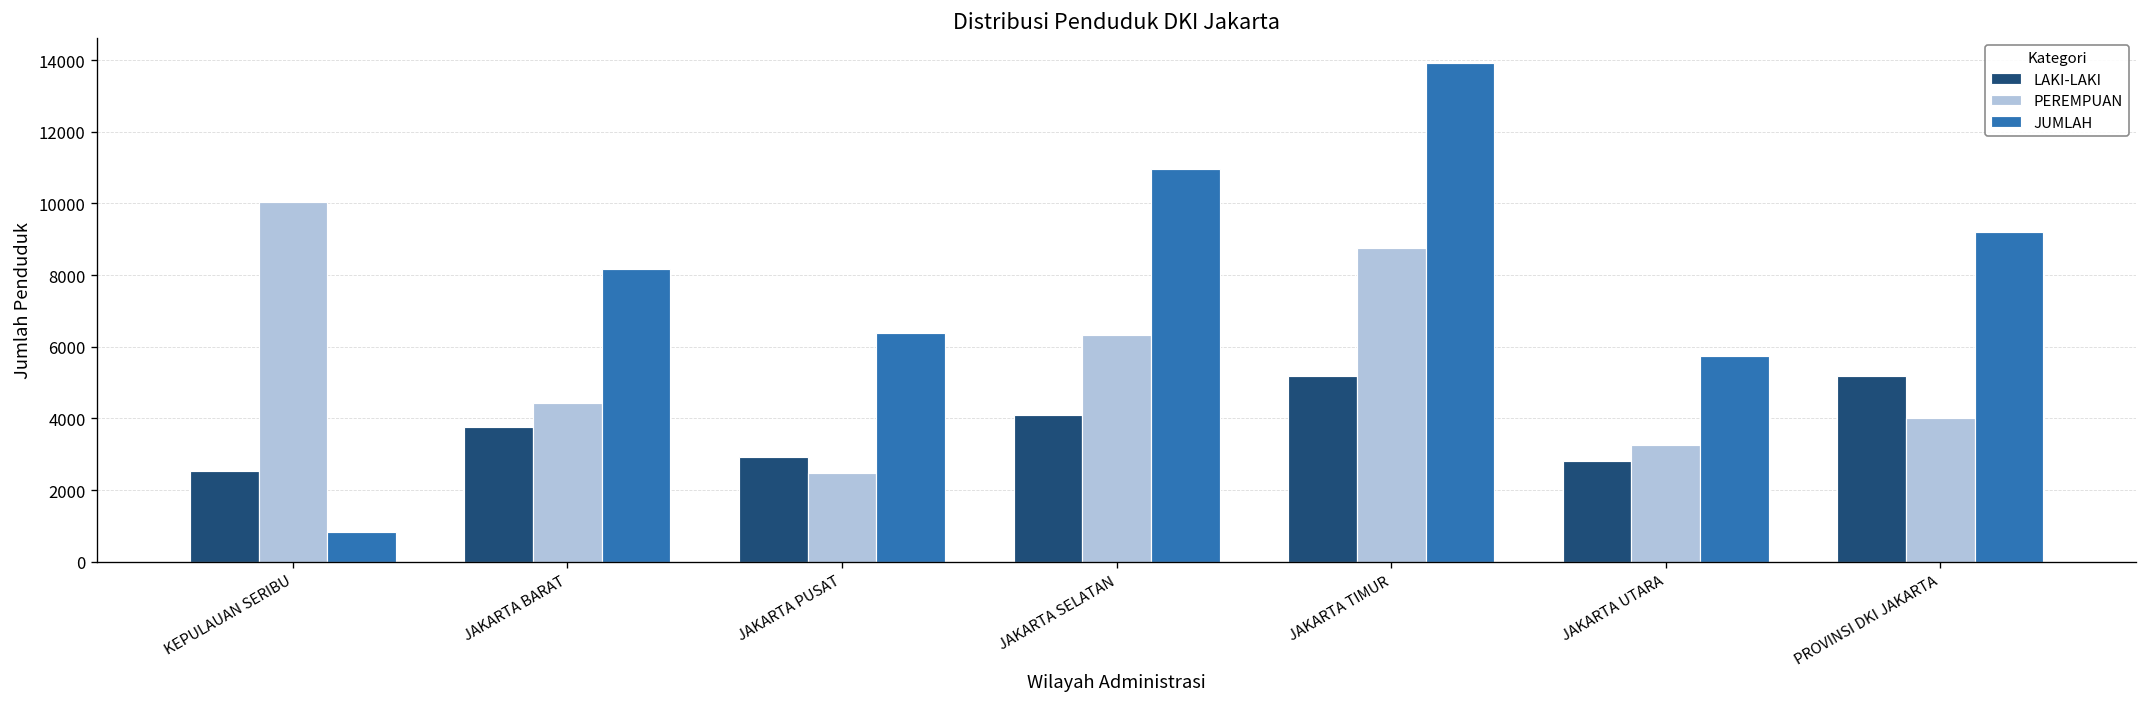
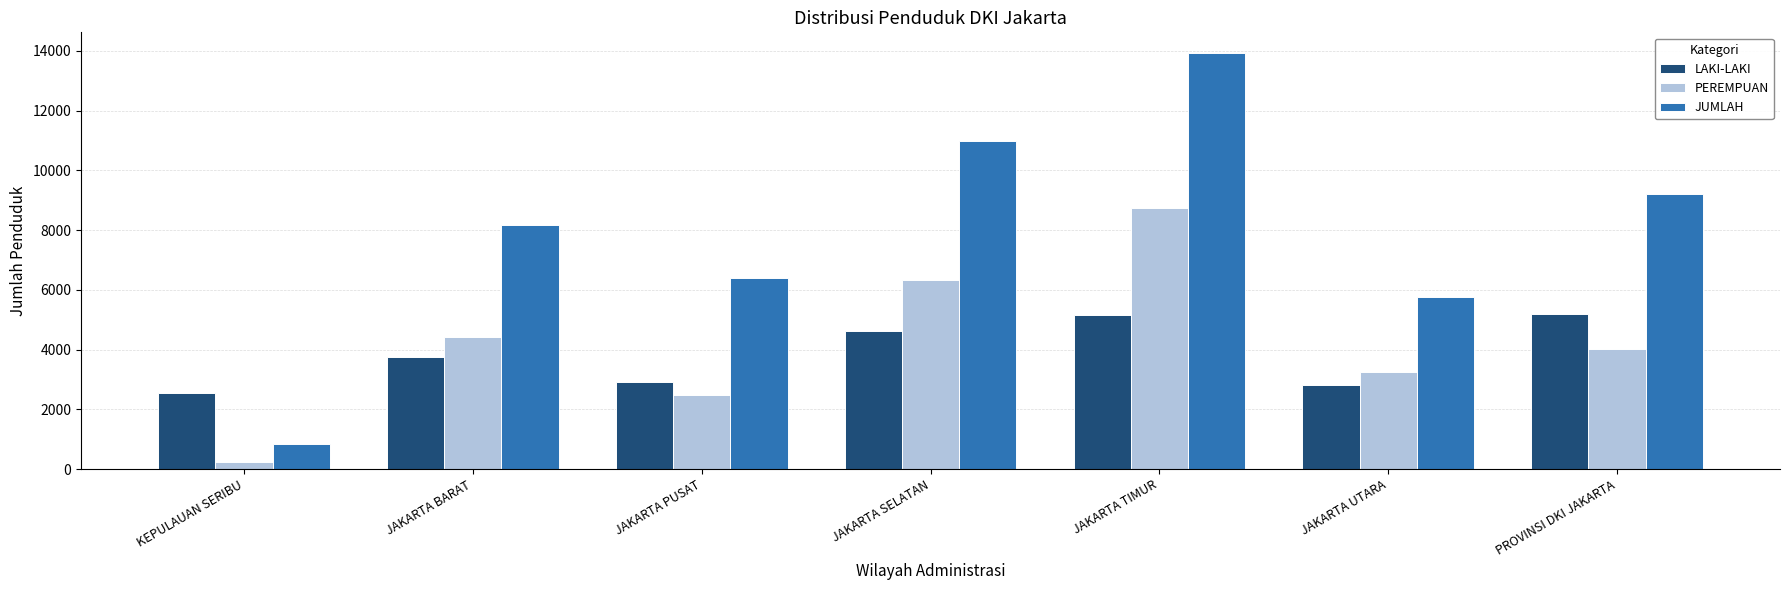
  {
    "LAKI-LAKI": {
      "KEPULAUAN SERIBU": 2500,
      "JAKARTA BARAT": 3700,
      "JAKARTA PUSAT": 2900,
-     "JAKARTA SELATAN": 4100,
+     "JAKARTA SELATAN": 4600,
      "JAKARTA TIMUR": 5200,
      "JAKARTA UTARA": 2800,
      "PROVINSI DKI JAKARTA": 5200
    },
    "PEREMPUAN": {
-     "KEPULAUAN SERIBU": 10000,
+     "KEPULAUAN SERIBU": 200,
      "JAKARTA BARAT": 4400,
      "JAKARTA PUSAT": 2500,
      "JAKARTA SELATAN": 6300,
      "JAKARTA TIMUR": 8800,
      "JAKARTA UTARA": 3300,
      "PROVINSI DKI JAKARTA": 4000
    },
    "JUMLAH": {
      "KEPULAUAN SERIBU": 800,
      "JAKARTA BARAT": 8200,
      "JAKARTA PUSAT": 6400,
      "JAKARTA SELATAN": 11000,
      "JAKARTA TIMUR": 13900,
      "JAKARTA UTARA": 5800,
      "PROVINSI DKI JAKARTA": 9200
    }
  }
